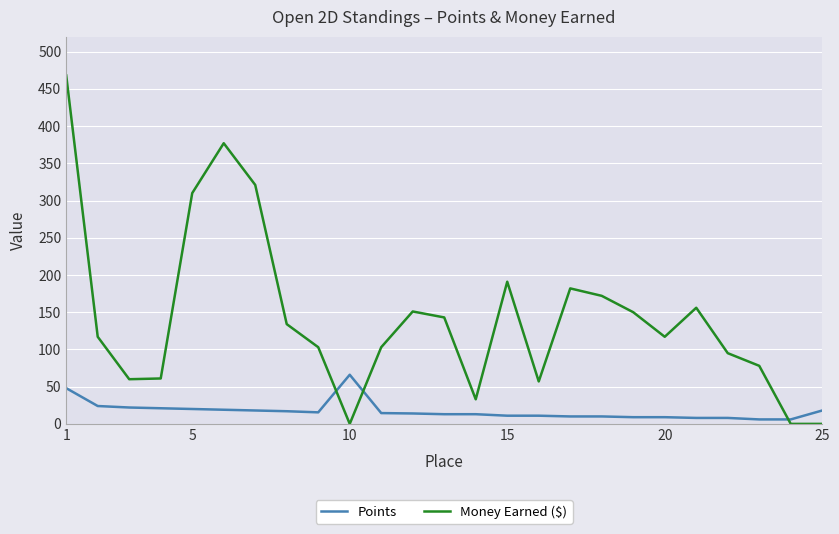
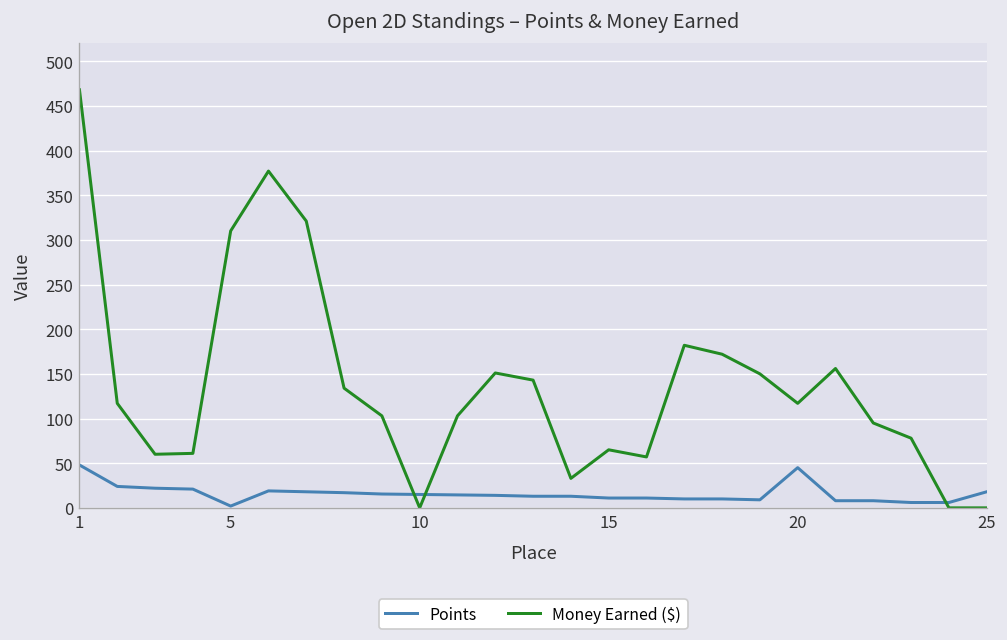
  {
    "Points": {
      "1": 50,
-     "5": 20,
-     "10": 70,
+     "5": 0,
+     "10": 20,
      "15": 10,
-     "20": 10,
+     "20": 50,
      "25": 20
    },
    "Money Earned ($)": {
      "1": 470,
      "5": 310,
      "10": 0,
-     "15": 190,
+     "15": 70,
      "20": 120,
      "25": 0
    }
  }
